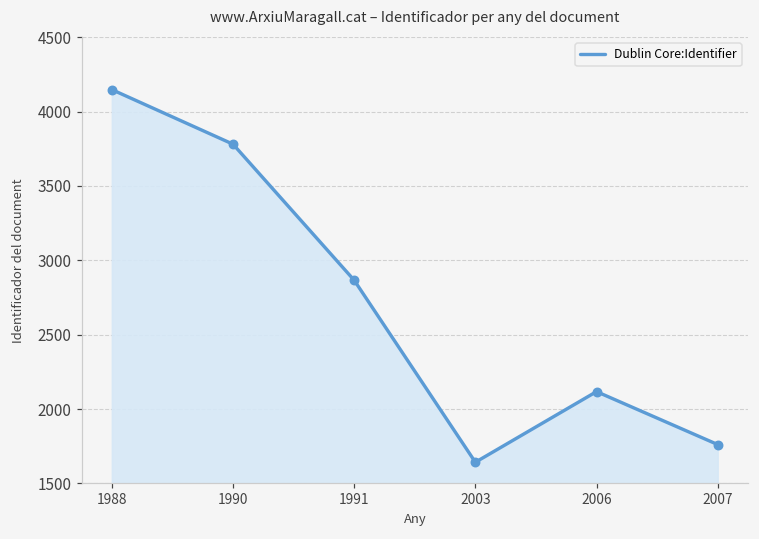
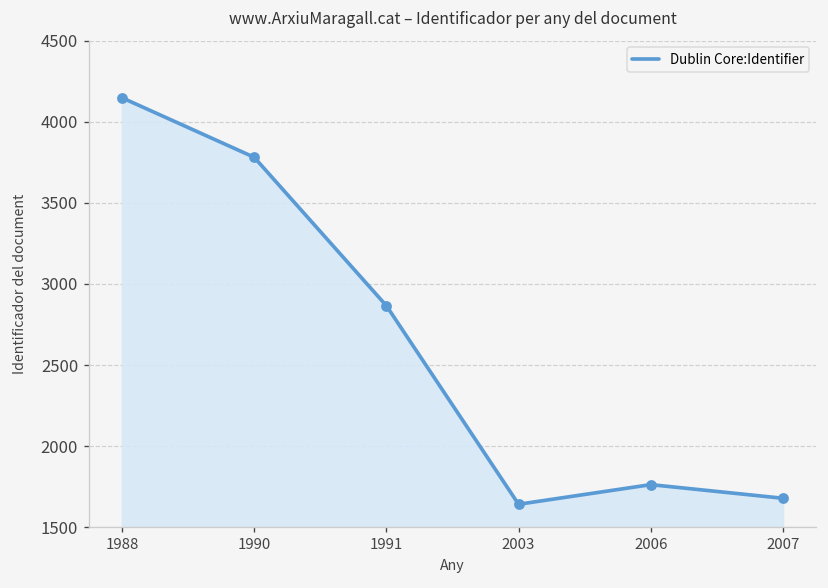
  {
    "1988": 4150,
    "1990": 3780,
    "1991": 2870,
    "2003": 1640,
-   "2006": 2120,
-   "2007": 1760
+   "2006": 1760,
+   "2007": 1680
  }
